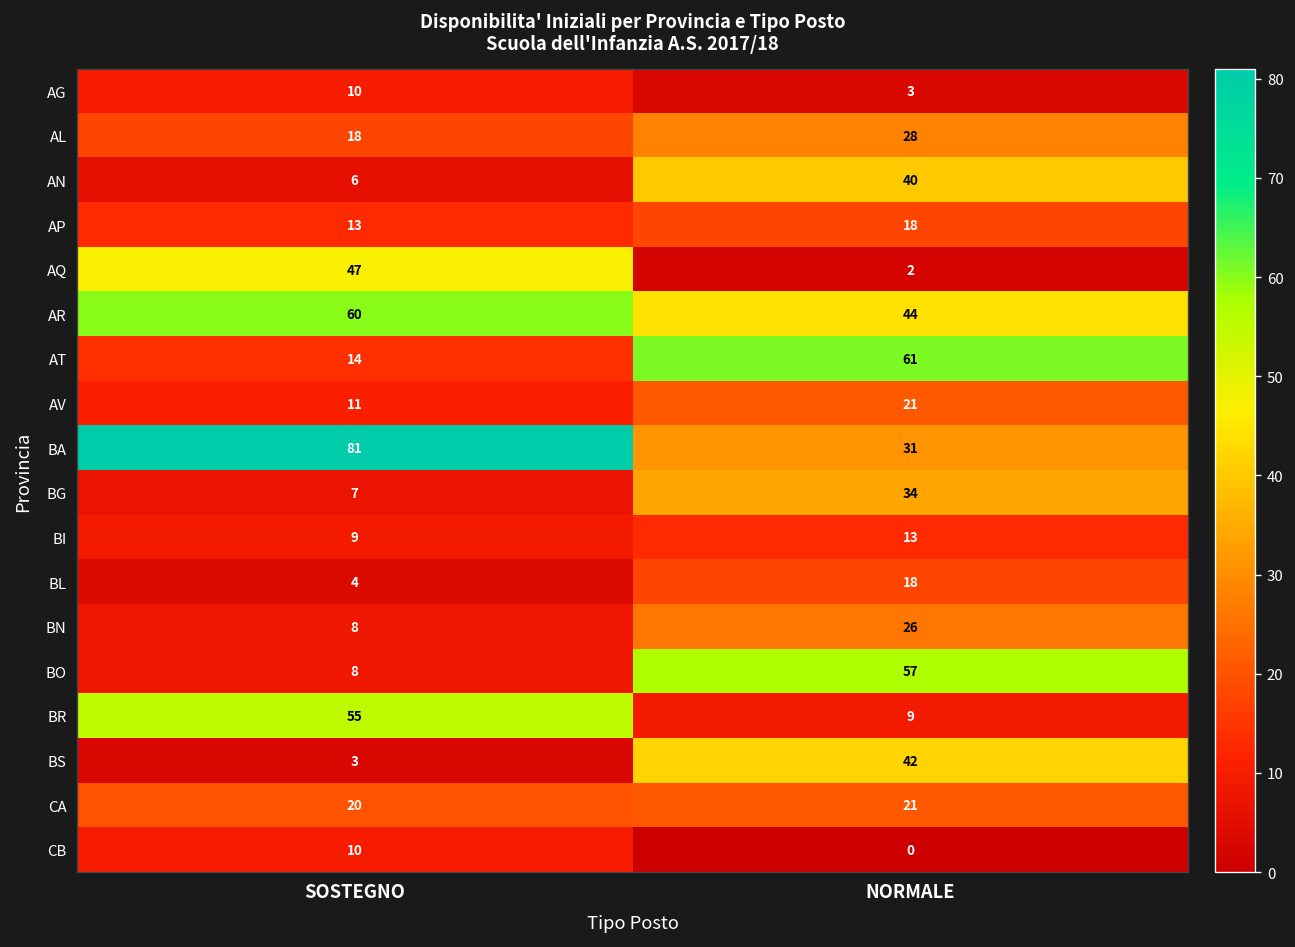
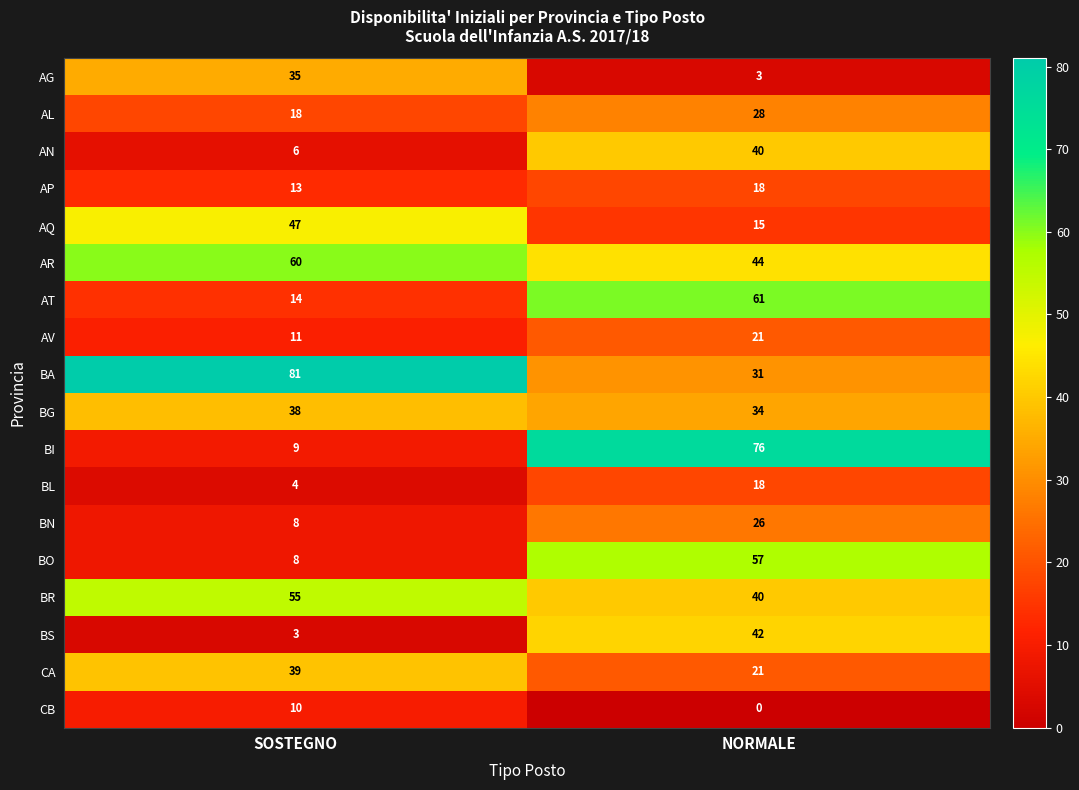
  {
    "AG": {
-     "SOSTEGNO": 10,
+     "SOSTEGNO": 35,
      "NORMALE": 3
    },
    "AL": {
      "SOSTEGNO": 18,
      "NORMALE": 28
    },
    "AN": {
      "SOSTEGNO": 6,
      "NORMALE": 40
    },
    "AP": {
      "SOSTEGNO": 13,
      "NORMALE": 18
    },
    "AQ": {
      "SOSTEGNO": 47,
-     "NORMALE": 2
+     "NORMALE": 15
    },
    "AR": {
      "SOSTEGNO": 60,
      "NORMALE": 44
    },
    "AT": {
      "SOSTEGNO": 14,
      "NORMALE": 61
    },
    "AV": {
      "SOSTEGNO": 11,
      "NORMALE": 21
    },
    "BA": {
      "SOSTEGNO": 81,
      "NORMALE": 31
    },
    "BG": {
-     "SOSTEGNO": 7,
+     "SOSTEGNO": 38,
      "NORMALE": 34
    },
    "BI": {
      "SOSTEGNO": 9,
-     "NORMALE": 13
+     "NORMALE": 76
    },
    "BL": {
      "SOSTEGNO": 4,
      "NORMALE": 18
    },
    "BN": {
      "SOSTEGNO": 8,
      "NORMALE": 26
    },
    "BO": {
      "SOSTEGNO": 8,
      "NORMALE": 57
    },
    "BR": {
      "SOSTEGNO": 55,
-     "NORMALE": 9
+     "NORMALE": 40
    },
    "BS": {
      "SOSTEGNO": 3,
      "NORMALE": 42
    },
    "CA": {
-     "SOSTEGNO": 20,
+     "SOSTEGNO": 39,
      "NORMALE": 21
    },
    "CB": {
      "SOSTEGNO": 10,
      "NORMALE": 0
    }
  }
